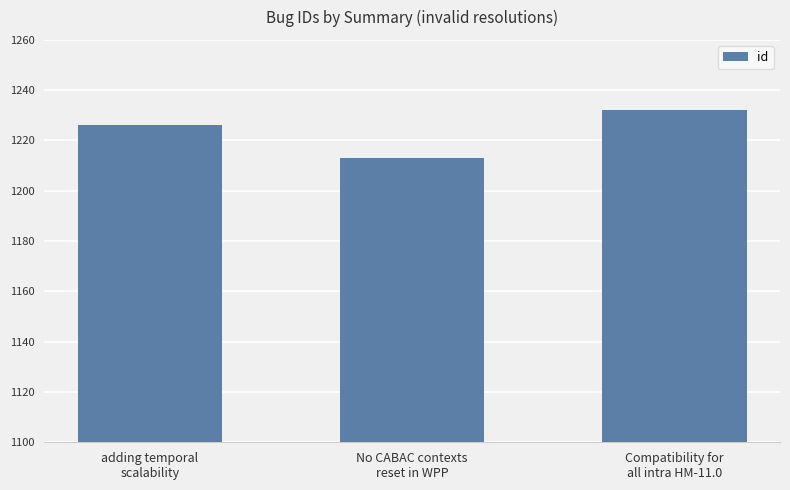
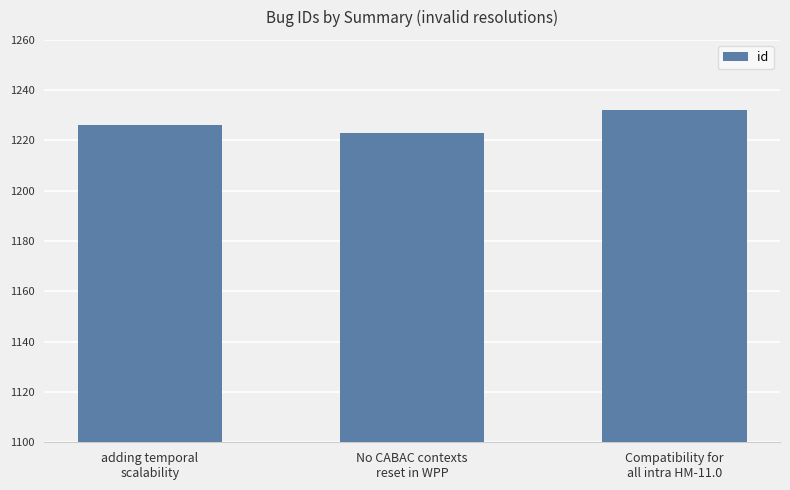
  {
    "adding temporal scalability": 1226,
-   "No CABAC contexts reset in WPP": 1213,
+   "No CABAC contexts reset in WPP": 1223,
    "Compatibility for all intra HM-11.0": 1232
  }
